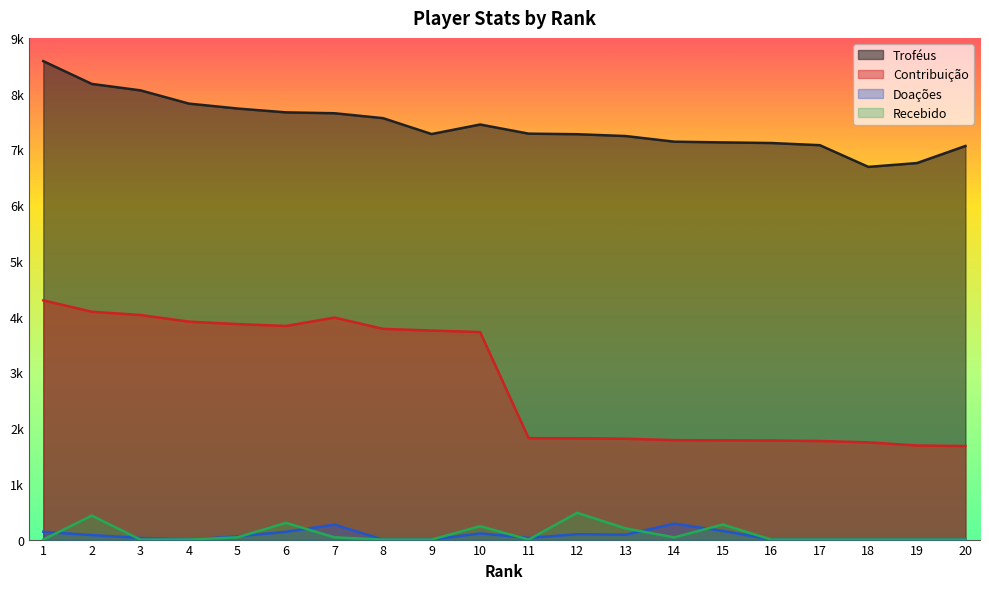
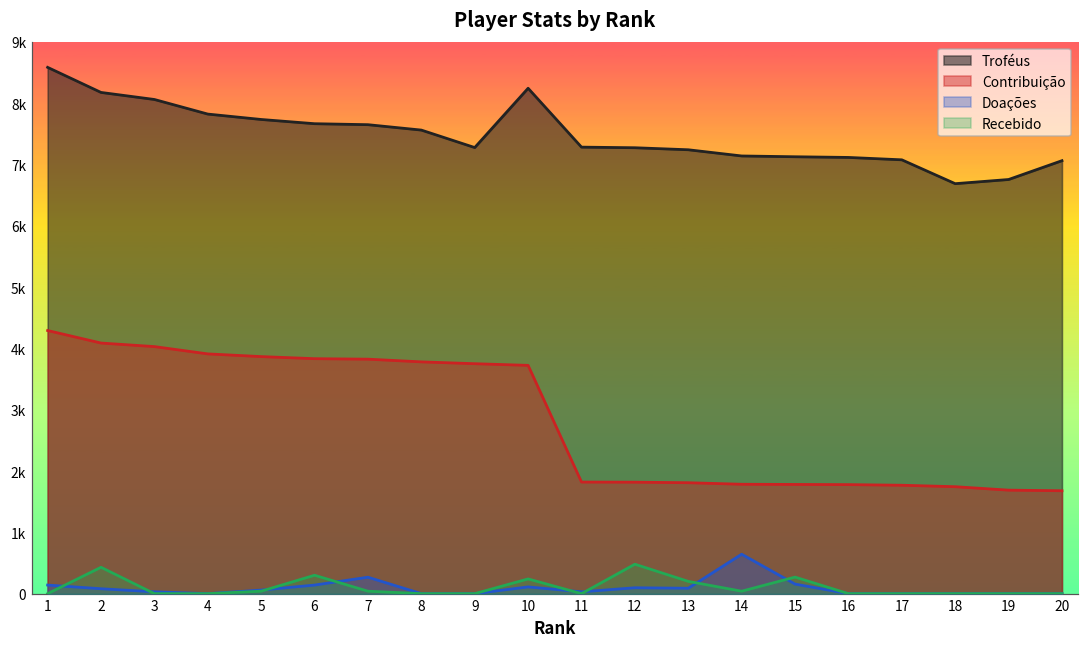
  {
    "Troféus": {
      "1": 8600,
      "2": 8200,
      "3": 8100,
      "4": 7800,
      "5": 7700,
      "6": 7700,
      "7": 7600,
      "8": 7600,
      "9": 7300,
-     "10": 7400,
+     "10": 8200,
      "11": 7300,
      "12": 7300,
      "13": 7200,
      "14": 7100,
      "15": 7100,
      "16": 7100,
      "17": 7100,
      "18": 6700,
      "19": 6800,
      "20": 7100
    },
    "Contribuição": {
      "1": 4300,
      "2": 4100,
      "3": 4000,
      "4": 3900,
      "5": 3900,
      "6": 3800,
-     "7": 4000,
+     "7": 3800,
      "8": 3800,
      "9": 3800,
      "10": 3700,
      "11": 1800,
      "12": 1800,
      "13": 1800,
      "14": 1800,
      "15": 1800,
      "16": 1800,
      "17": 1800,
      "18": 1700,
      "19": 1700,
      "20": 1700
    },
    "Doações": {
      "1": 100,
      "2": 100,
      "6": 100,
      "7": 300,
      "10": 100,
      "12": 100,
      "13": 100,
-     "14": 300,
+     "14": 600,
      "15": 200
    },
    "Recebido": {
      "1": 0,
      "2": 400,
      "6": 300,
      "7": 0,
      "10": 200,
      "12": 500,
      "13": 200,
      "14": 0,
      "15": 300
    }
  }
